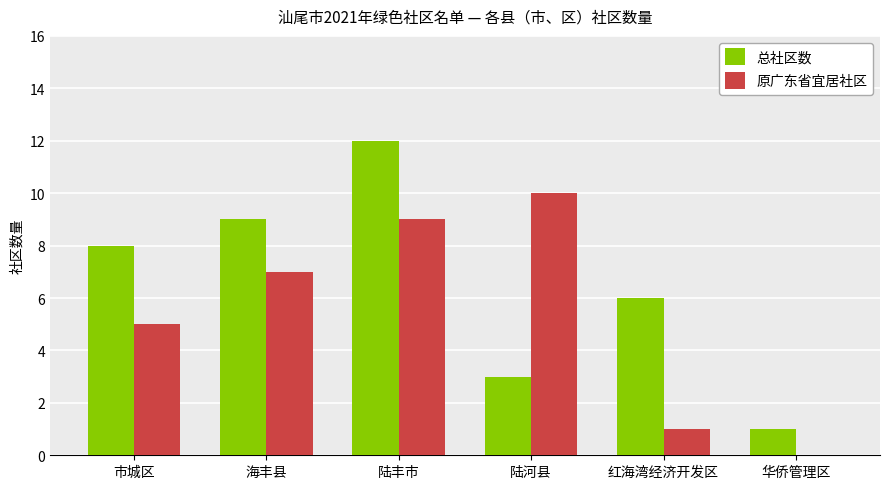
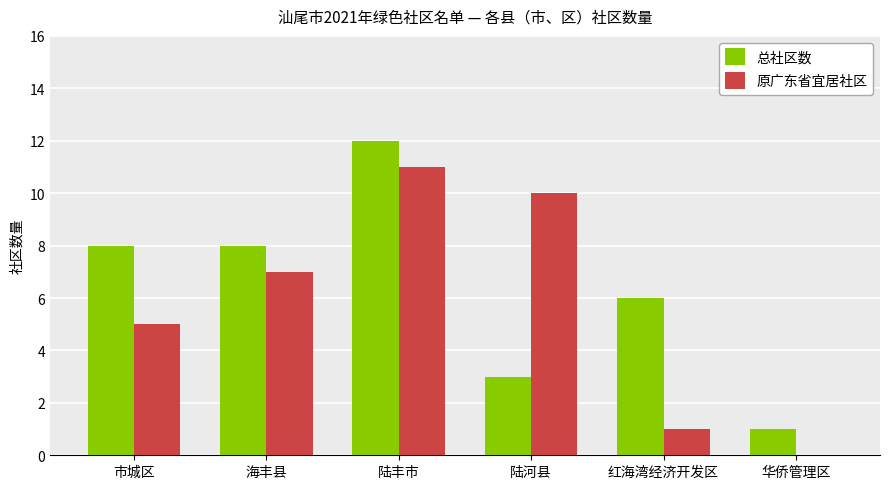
  {
    "总社区数": {
      "市城区": 8,
-     "海丰县": 9,
+     "海丰县": 8,
      "陆丰市": 12,
      "陆河县": 3,
      "红海湾经济开发区": 6,
      "华侨管理区": 1
    },
    "原广东省宜居社区": {
      "市城区": 5,
      "海丰县": 7,
-     "陆丰市": 9,
+     "陆丰市": 11,
      "陆河县": 10,
      "红海湾经济开发区": 1,
      "华侨管理区": 0
    }
  }
